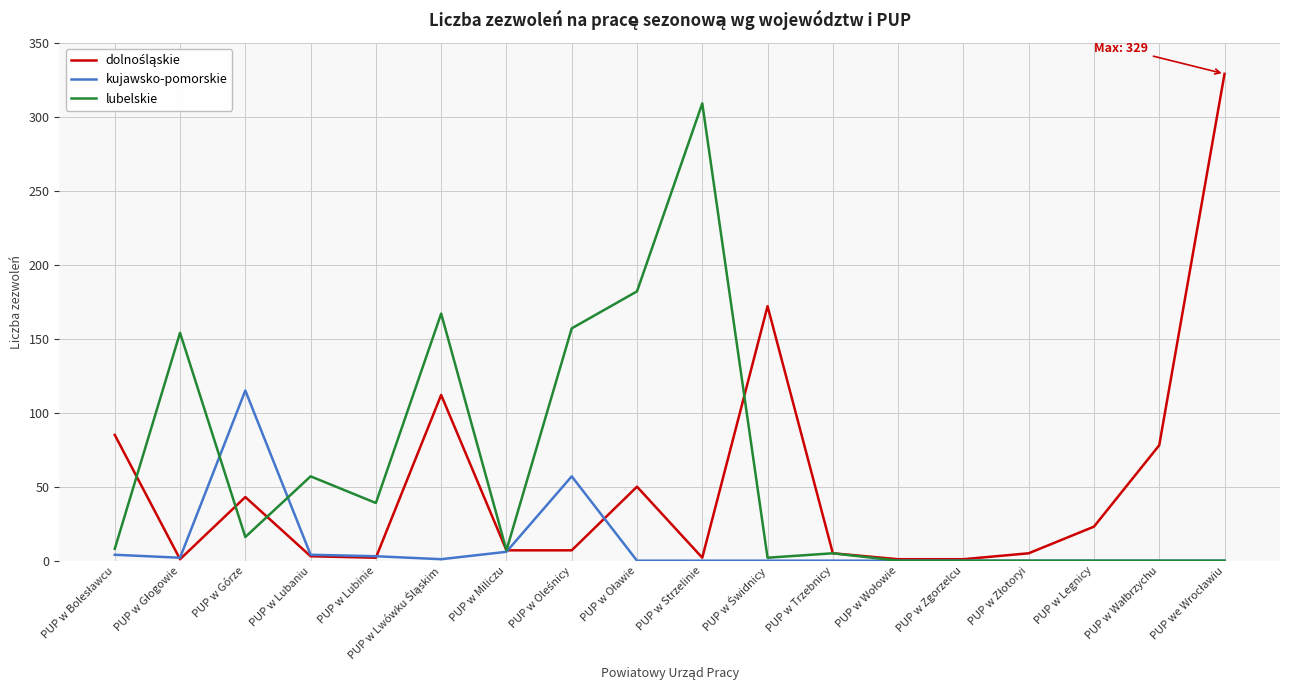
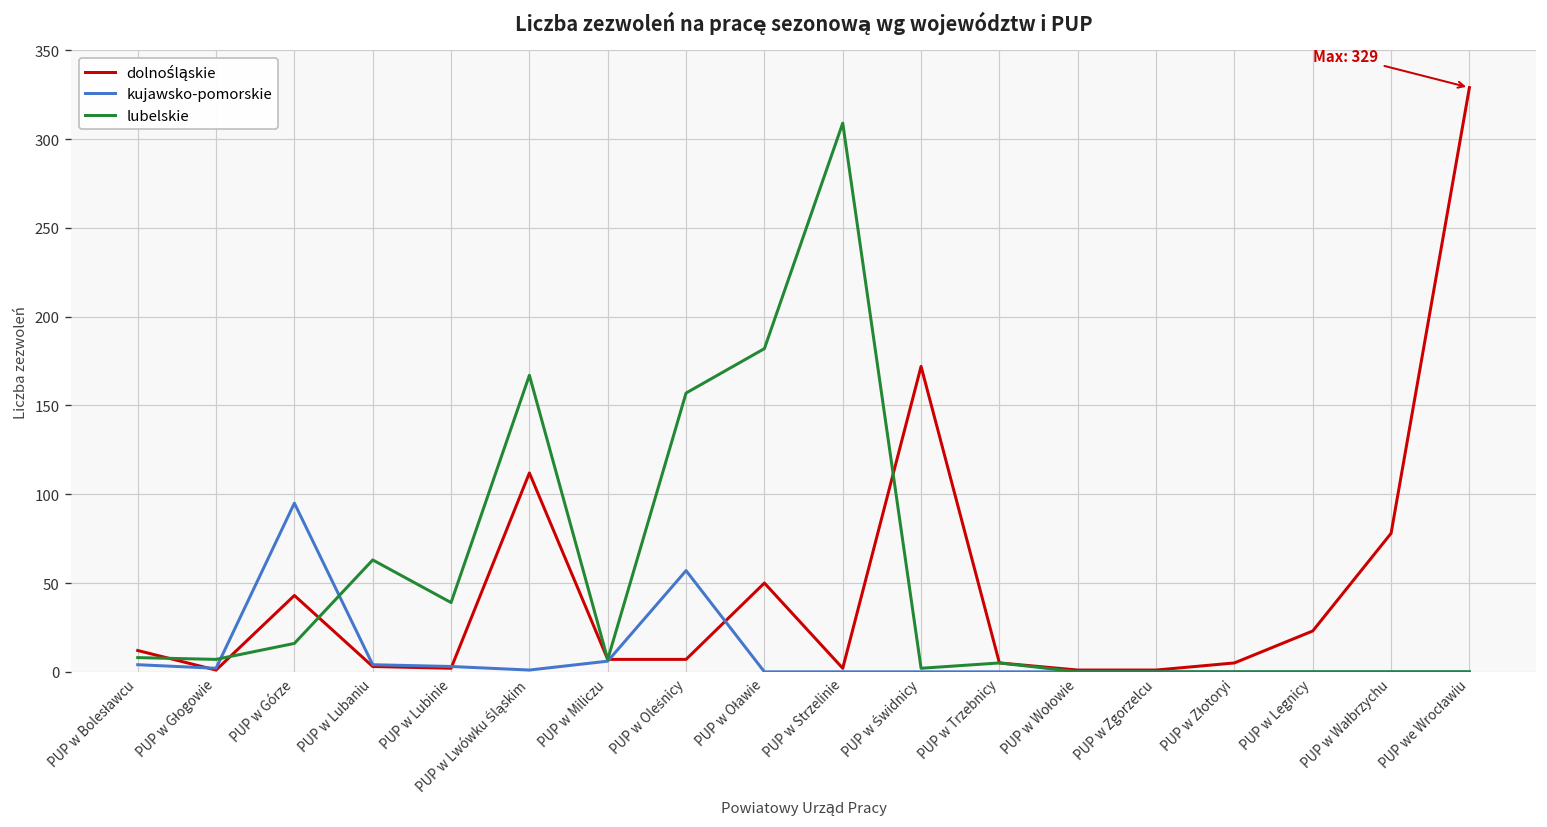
  {
    "dolnośląskie": {
-     "PUP w Bolesławcu": 85,
+     "PUP w Bolesławcu": 12,
      "PUP w Górze": 43,
      "PUP w Lwówku Śląskim": 112,
      "PUP w Oleśnicy": 7,
      "PUP w Oławie": 50,
      "PUP w Strzelinie": 2,
      "PUP w Świdnicy": 172,
      "PUP w Złotoryi": 5,
      "PUP w Legnicy": 23,
      "PUP w Wałbrzychu": 78
    },
    "kujawsko-pomorskie": {
      "PUP w Bolesławcu": 4,
-     "PUP w Górze": 115,
+     "PUP w Górze": 95,
      "PUP w Lwówku Śląskim": 1,
      "PUP w Oleśnicy": 57,
      "PUP w Oławie": 0,
      "PUP w Strzelinie": 0,
      "PUP w Świdnicy": 0,
      "PUP w Trzebnicy": 0
    },
    "lubelskie": {
      "PUP w Bolesławcu": 8,
-     "PUP w Głogowie": 154,
+     "PUP w Głogowie": 7,
      "PUP w Górze": 16,
-     "PUP w Lubaniu": 57,
+     "PUP w Lubaniu": 63,
      "PUP w Lubinie": 39,
      "PUP w Lwówku Śląskim": 167,
      "PUP w Oleśnicy": 157,
      "PUP w Oławie": 182,
      "PUP w Strzelinie": 309,
      "PUP w Świdnicy": 2
    }
  }
